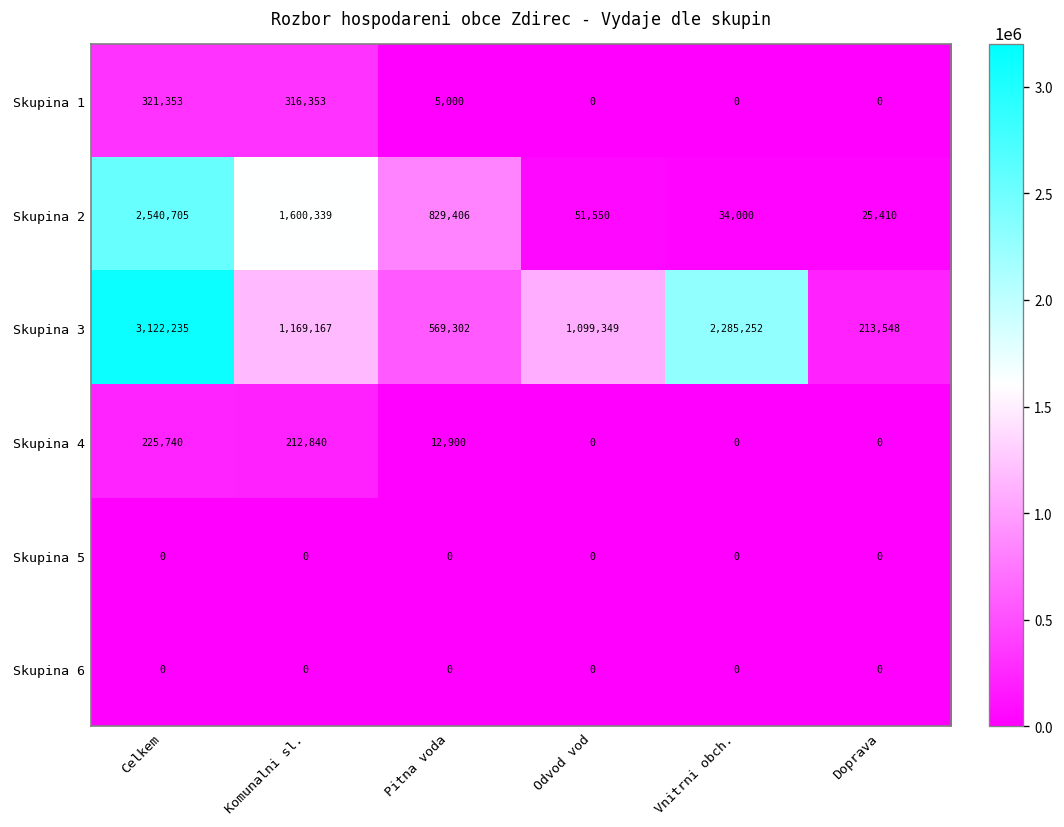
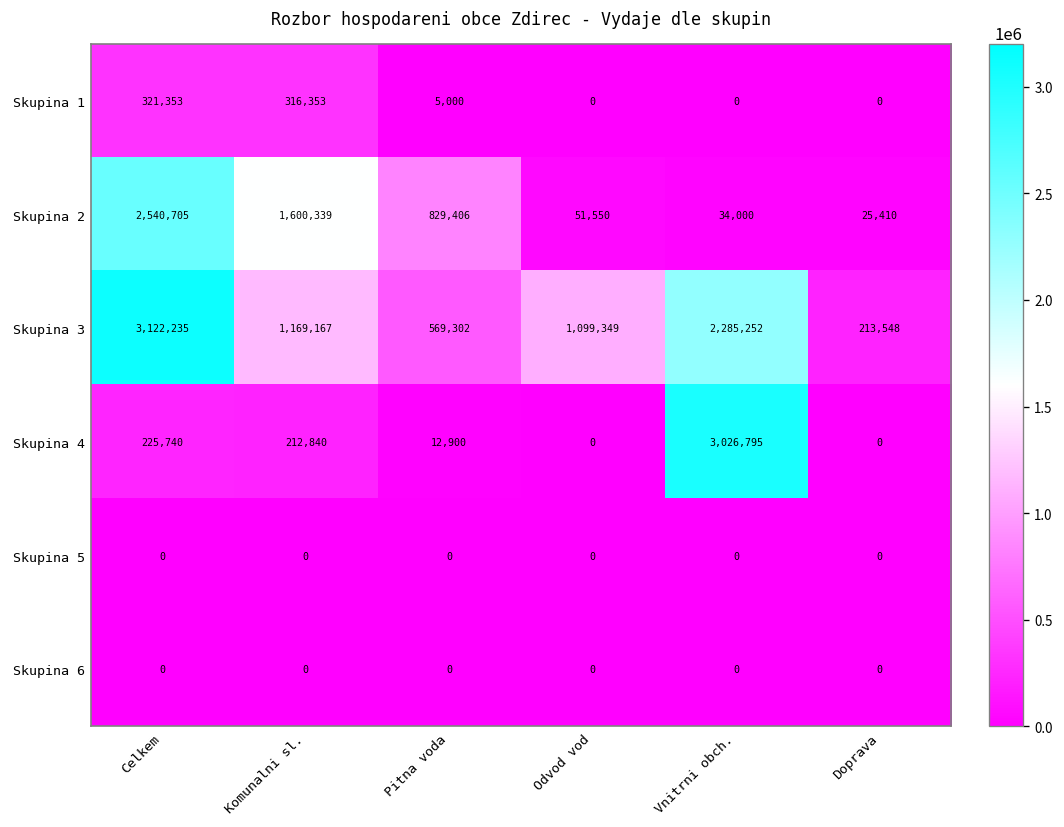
  {
    "Skupina 1": {
      "Celkem": "321,353",
      "Komunalni sl.": "316,353",
      "Pitna voda": "5,000",
      "Odvod vod": "0",
      "Vnitrni obch.": "0",
      "Doprava": "0"
    },
    "Skupina 2": {
      "Celkem": "2,540,705",
      "Komunalni sl.": "1,600,339",
      "Pitna voda": "829,406",
      "Odvod vod": "51,550",
      "Vnitrni obch.": "34,000",
      "Doprava": "25,410"
    },
    "Skupina 3": {
      "Celkem": "3,122,235",
      "Komunalni sl.": "1,169,167",
      "Pitna voda": "569,302",
      "Odvod vod": "1,099,349",
      "Vnitrni obch.": "2,285,252",
      "Doprava": "213,548"
    },
    "Skupina 4": {
      "Celkem": "225,740",
      "Komunalni sl.": "212,840",
      "Pitna voda": "12,900",
      "Odvod vod": "0",
-     "Vnitrni obch.": "0",
+     "Vnitrni obch.": "3,026,795",
      "Doprava": "0"
    },
    "Skupina 5": {
      "Celkem": "0",
      "Komunalni sl.": "0",
      "Pitna voda": "0",
      "Odvod vod": "0",
      "Vnitrni obch.": "0",
      "Doprava": "0"
    },
    "Skupina 6": {
      "Celkem": "0",
      "Komunalni sl.": "0",
      "Pitna voda": "0",
      "Odvod vod": "0",
      "Vnitrni obch.": "0",
      "Doprava": "0"
    }
  }
